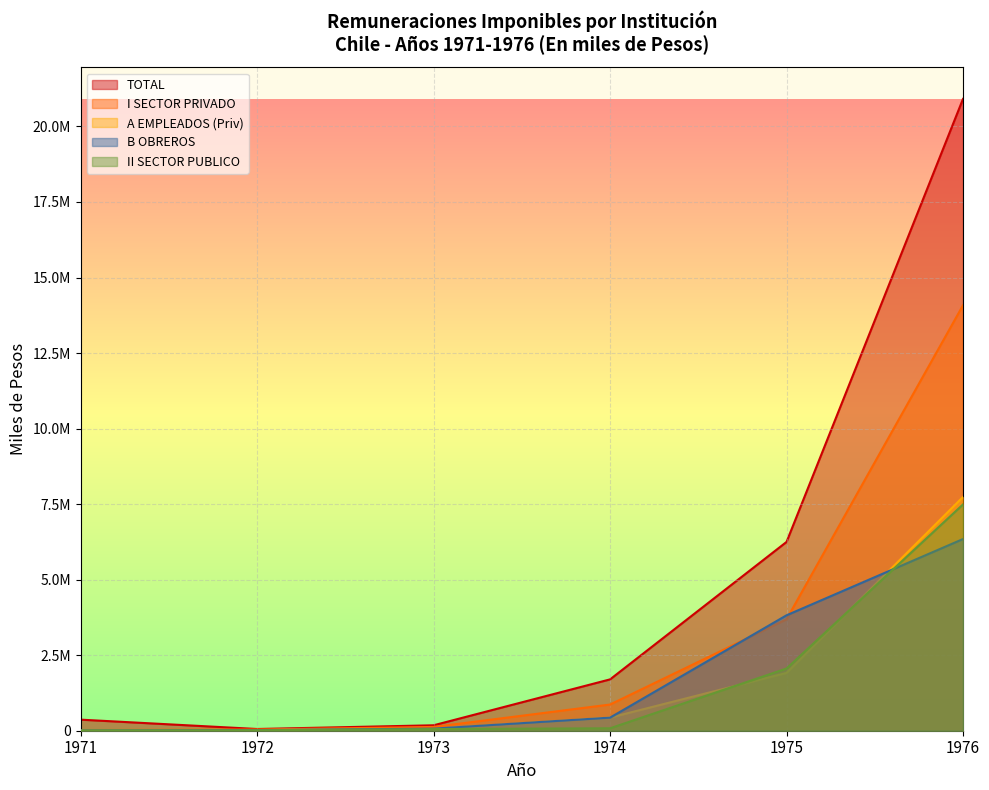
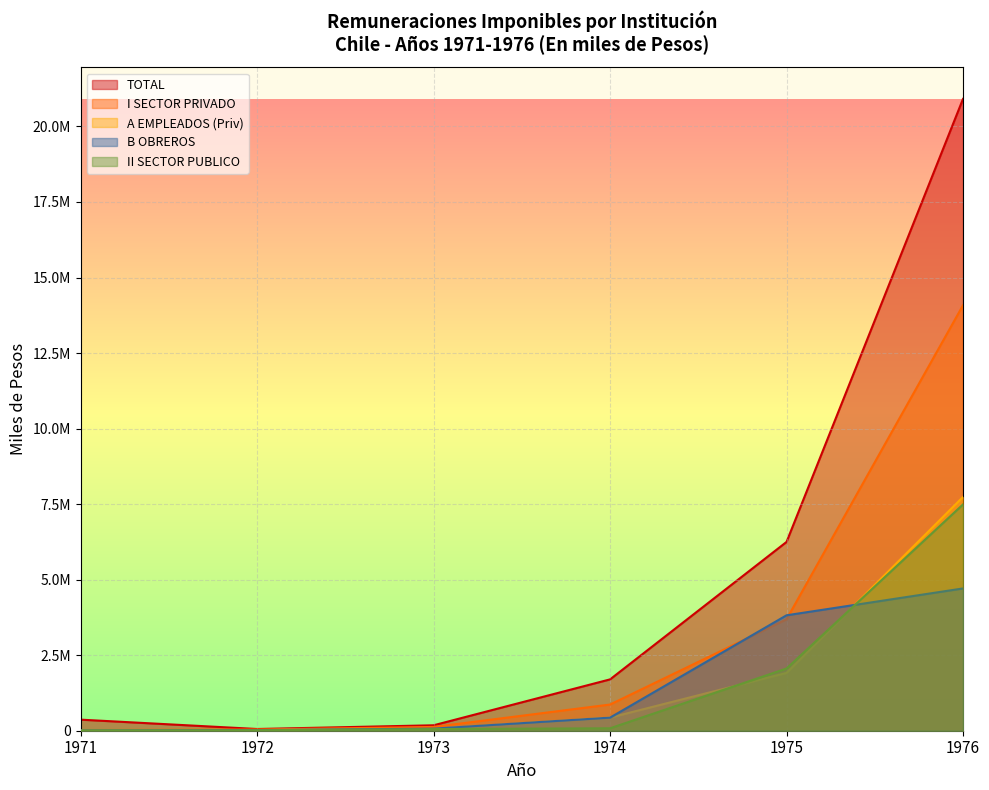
  {
    "TOTAL": {
      "1971": 400000,
      "1974": 1700000,
      "1975": 6200000,
      "1976": 20900000
    },
    "B OBREROS": {
      "1975": 3800000,
-     "1976": 6300000
+     "1976": 4700000
    },
    "II SECTOR PUBLICO": {
      "1974": 100000,
      "1975": 2100000,
      "1976": 7500000
    }
  }
